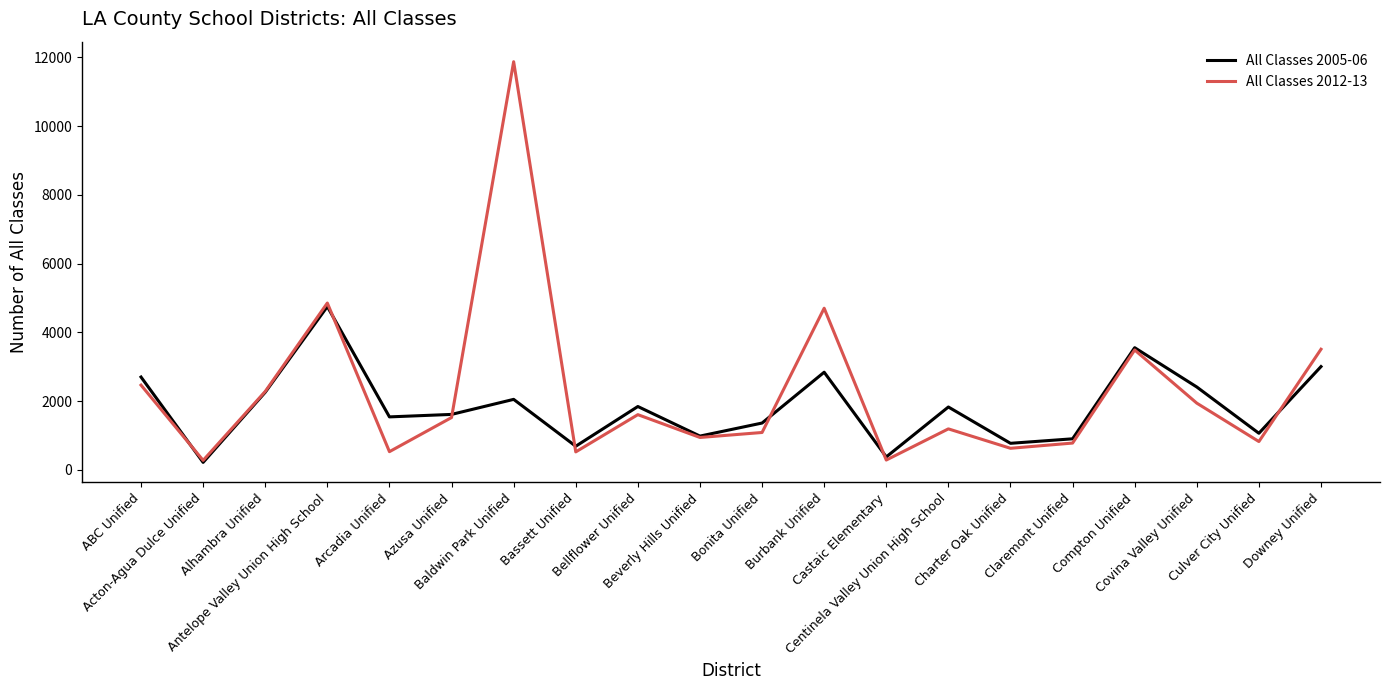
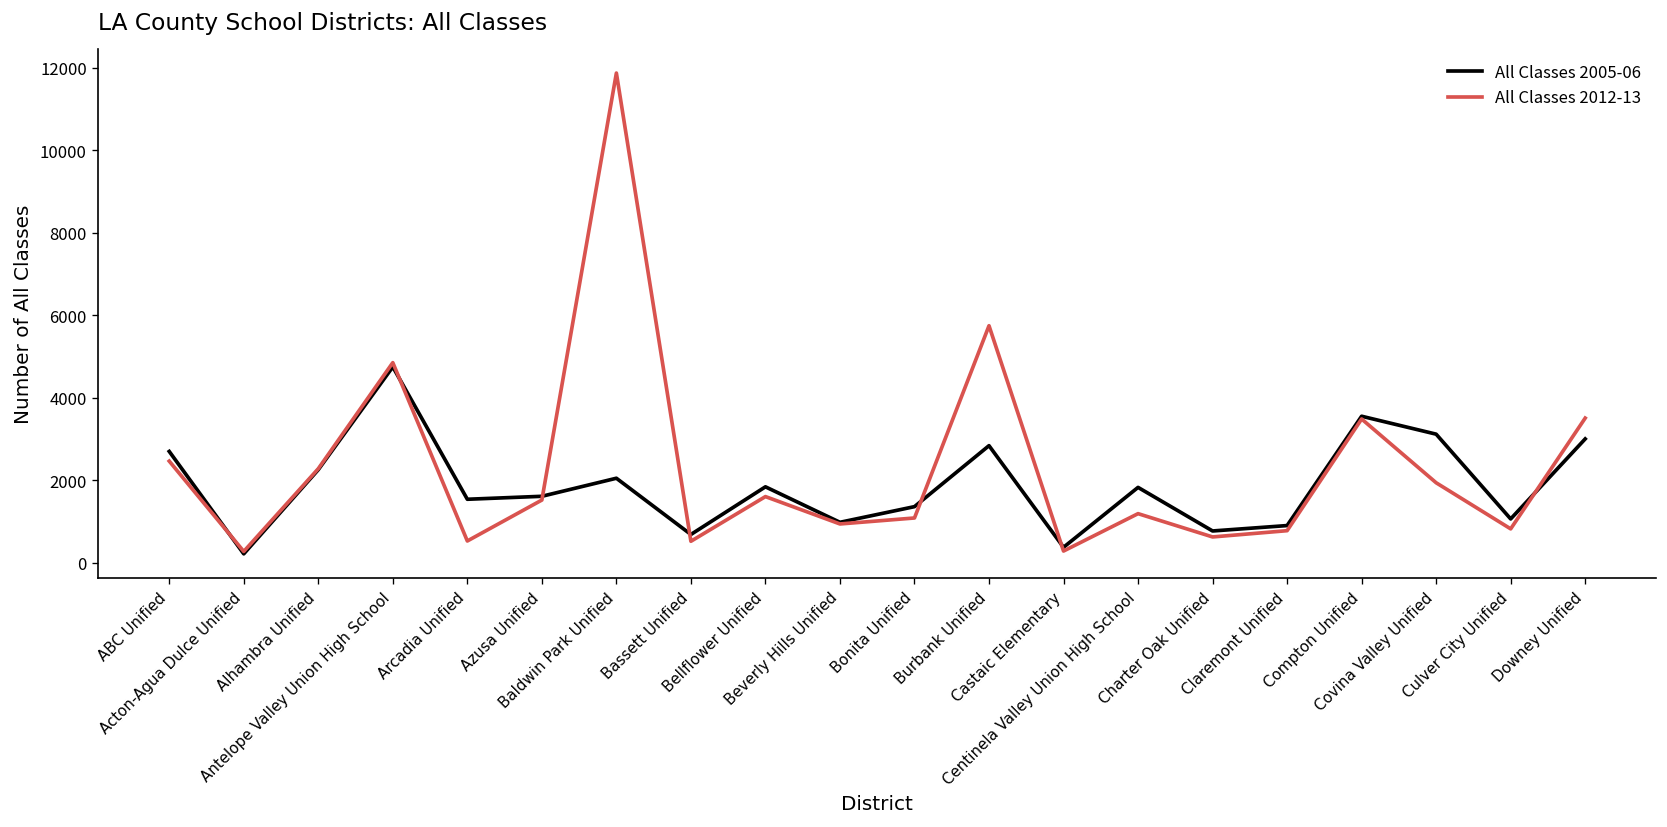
  {
    "All Classes 2005-06": {
      "ABC Unified": 2700,
      "Antelope Valley Union High School": 4800,
      "Arcadia Unified": 1500,
      "Azusa Unified": 1600,
      "Baldwin Park Unified": 2000,
      "Bassett Unified": 700,
      "Bellflower Unified": 1800,
      "Bonita Unified": 1400,
      "Burbank Unified": 2800,
      "Castaic Elementary": 400,
      "Centinela Valley Union High School": 1800,
      "Charter Oak Unified": 800,
      "Claremont Unified": 900,
-     "Covina Valley Unified": 2400,
+     "Covina Valley Unified": 3100,
      "Culver City Unified": 1100,
      "Downey Unified": 3000
    },
    "All Classes 2012-13": {
      "ABC Unified": 2500,
      "Antelope Valley Union High School": 4900,
      "Arcadia Unified": 500,
      "Azusa Unified": 1500,
      "Baldwin Park Unified": 11900,
      "Bassett Unified": 500,
      "Bellflower Unified": 1600,
      "Bonita Unified": 1100,
-     "Burbank Unified": 4700,
+     "Burbank Unified": 5700,
      "Castaic Elementary": 300,
      "Centinela Valley Union High School": 1200,
      "Charter Oak Unified": 600,
      "Claremont Unified": 800,
      "Covina Valley Unified": 1900,
      "Culver City Unified": 800,
      "Downey Unified": 3500
    }
  }
